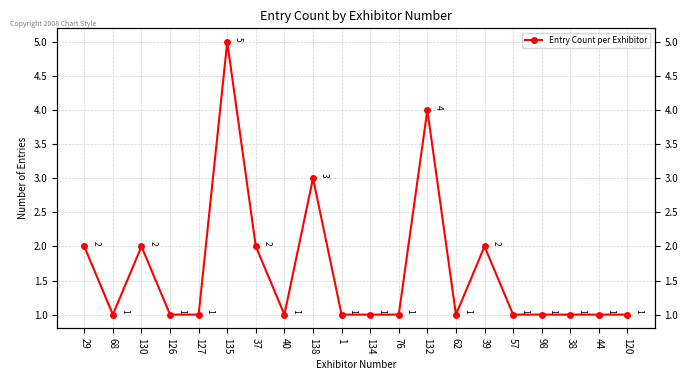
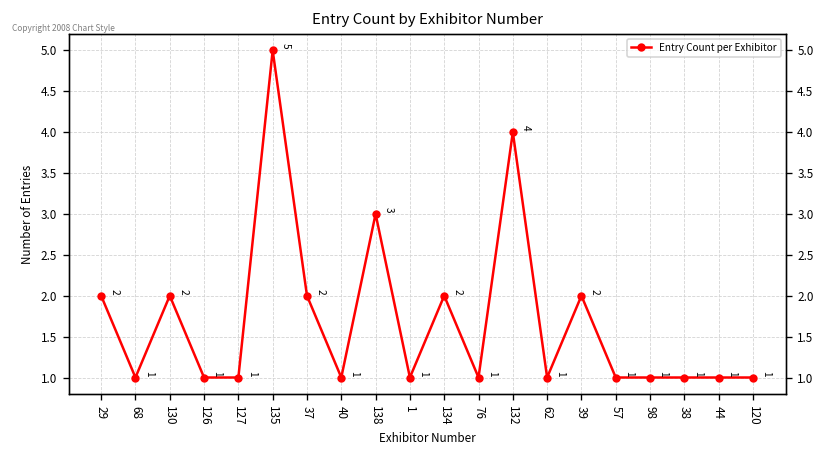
  {
    "29": 2,
    "68": 1,
    "130": 2,
    "126": 1,
    "127": 1,
    "135": 5,
    "37": 2,
    "40": 1,
    "138": 3,
    "1": 1,
-   "134": 1,
+   "134": 2,
    "76": 1,
    "132": 4,
    "62": 1,
    "39": 2,
    "57": 1,
    "98": 1,
    "38": 1,
    "44": 1,
    "120": 1
  }
